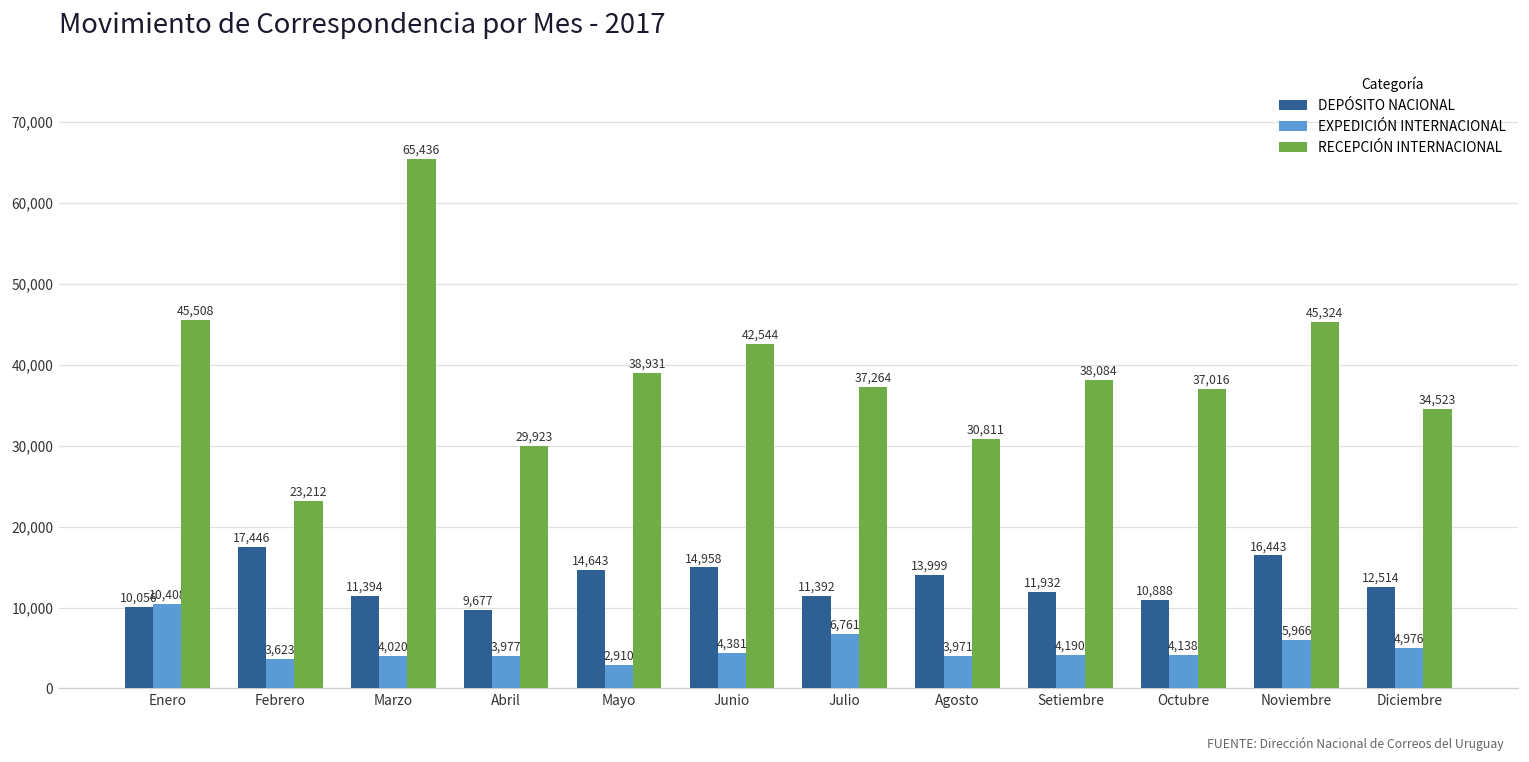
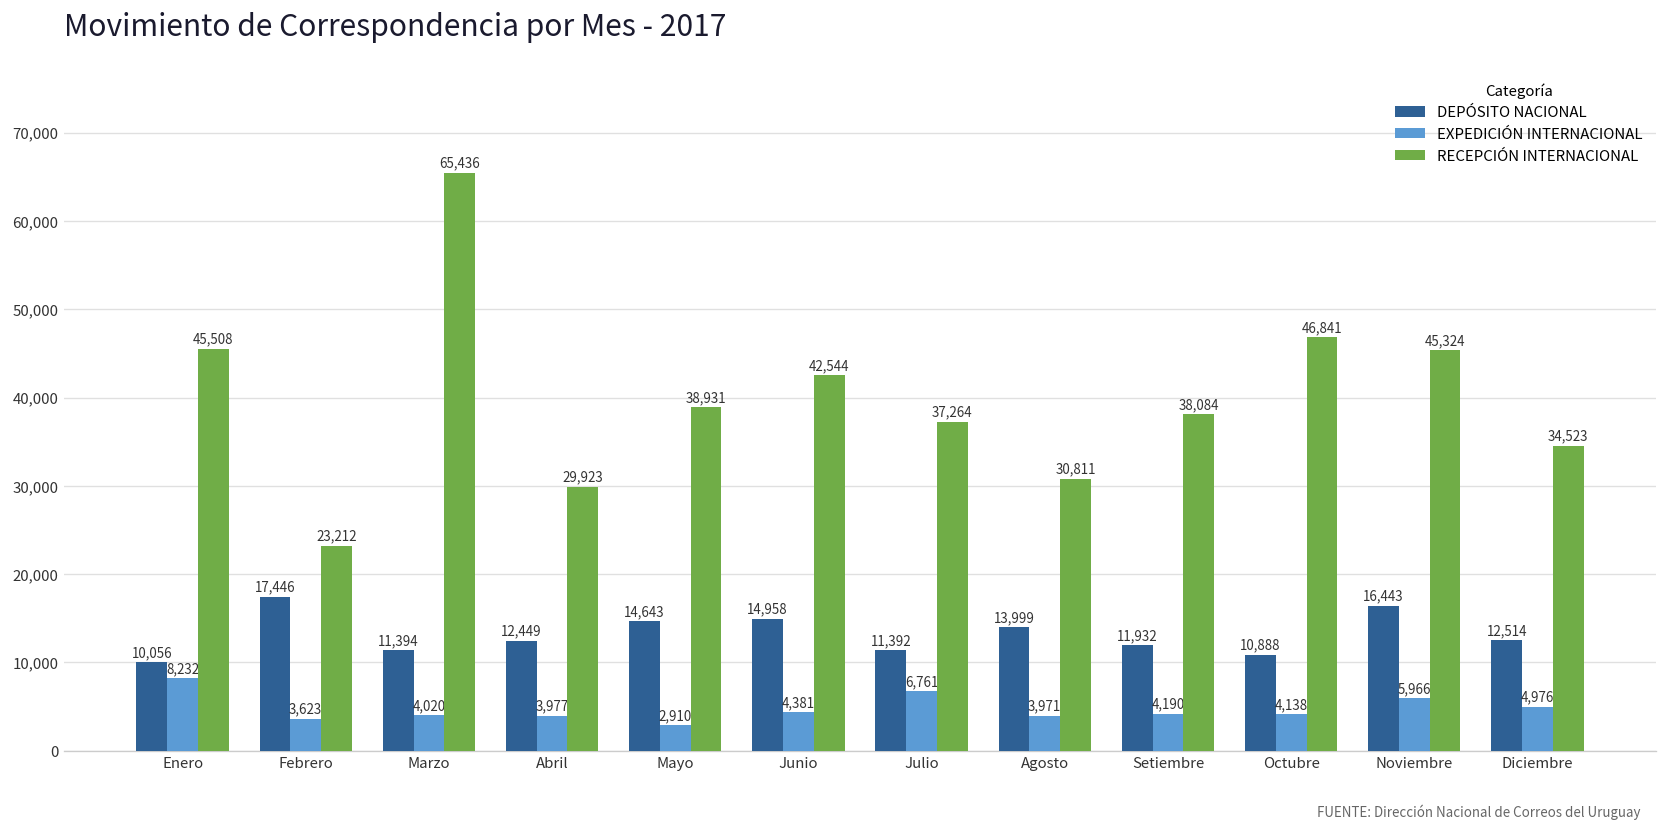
  {
    "DEPÓSITO NACIONAL": {
      "Febrero": "17,446",
      "Marzo": "11,394",
-     "Abril": "9,677",
+     "Abril": "12,449",
      "Mayo": "14,643",
      "Junio": "14,958",
      "Julio": "11,392",
      "Agosto": "13,999",
      "Setiembre": "11,932",
      "Octubre": "10,888",
      "Noviembre": "16,443",
      "Diciembre": "12,514"
    },
    "EXPEDICIÓN INTERNACIONAL": {
-     "Enero": "10,408",
+     "Enero": "8,232",
      "Febrero": "3,623",
      "Marzo": "4,020",
      "Abril": "3,977",
      "Mayo": "2,910",
      "Junio": "4,381",
      "Julio": "6,761",
      "Agosto": "3,971",
      "Setiembre": "4,190",
      "Octubre": "4,138",
      "Noviembre": "5,966",
      "Diciembre": "4,976"
    },
    "RECEPCIÓN INTERNACIONAL": {
      "Enero": "45,508",
      "Febrero": "23,212",
      "Marzo": "65,436",
      "Abril": "29,923",
      "Mayo": "38,931",
      "Junio": "42,544",
      "Julio": "37,264",
      "Agosto": "30,811",
      "Setiembre": "38,084",
-     "Octubre": "37,016",
+     "Octubre": "46,841",
      "Noviembre": "45,324",
      "Diciembre": "34,523"
    }
  }
